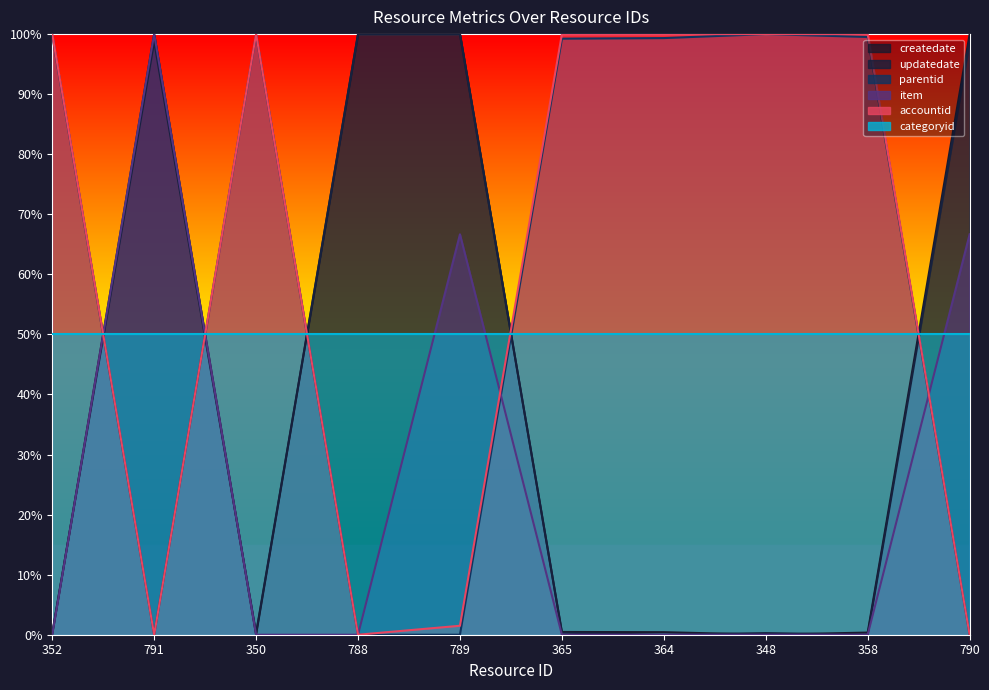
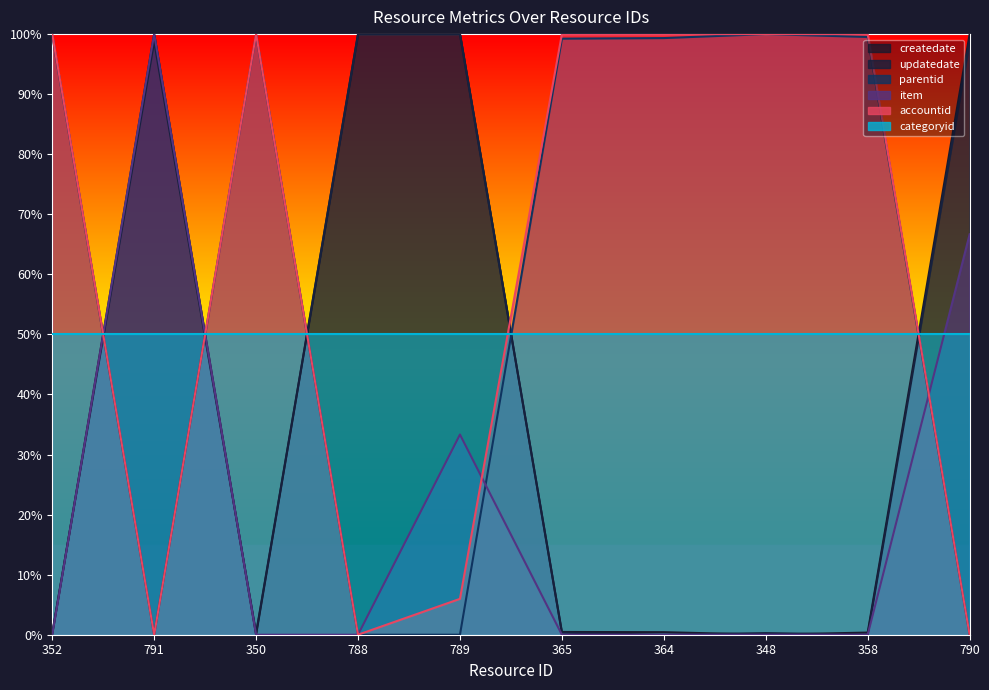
  {
    "item": {
-     "789": "67%",
+     "789": "33%",
      "790": "67%"
    },
    "accountid": {
-     "789": "1%",
+     "789": "6%",
      "365": "100%",
      "364": "100%",
      "358": "100%"
    },
    "categoryid": {
      "352": "50%",
      "791": "50%",
      "350": "50%",
      "788": "50%",
      "789": "50%",
      "365": "50%",
      "364": "50%",
      "348": "50%",
      "358": "50%",
      "790": "50%"
    }
  }
